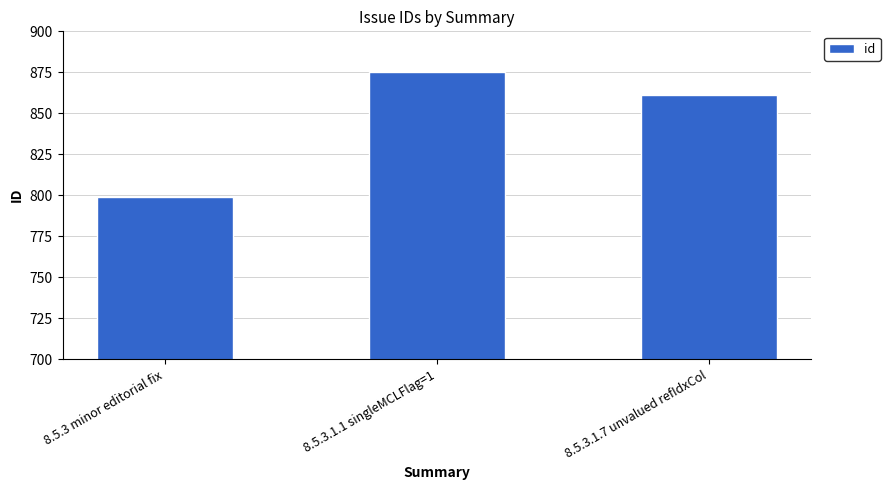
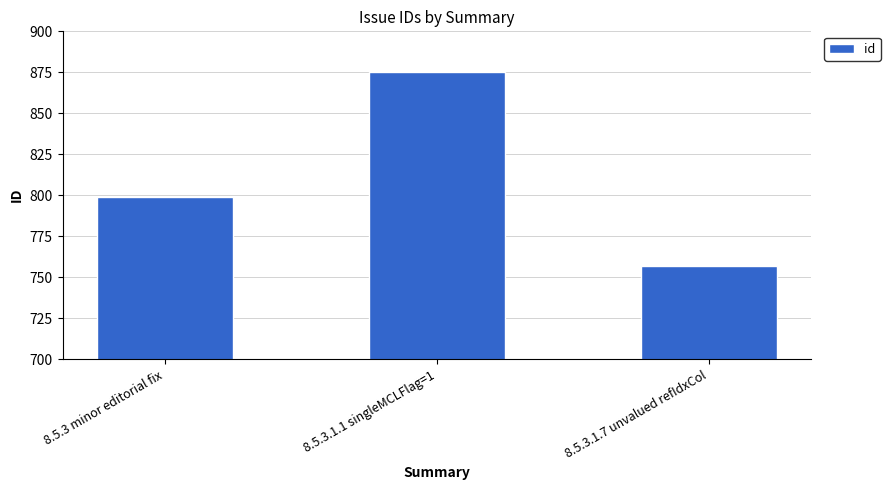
  {
    "8.5.3 minor editorial fix": 799,
    "8.5.3.1.1 singleMCLFlag=1": 875,
-   "8.5.3.1.7 unvalued refIdxCol": 861
+   "8.5.3.1.7 unvalued refIdxCol": 757
  }
